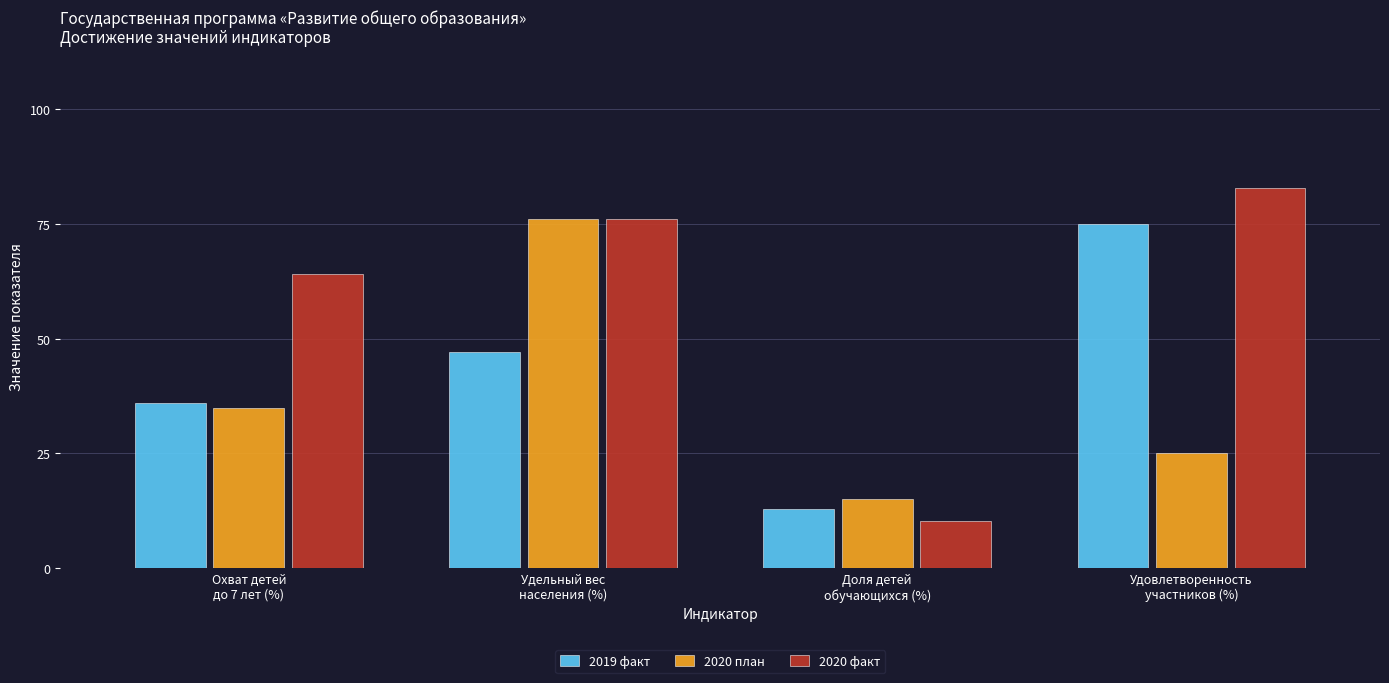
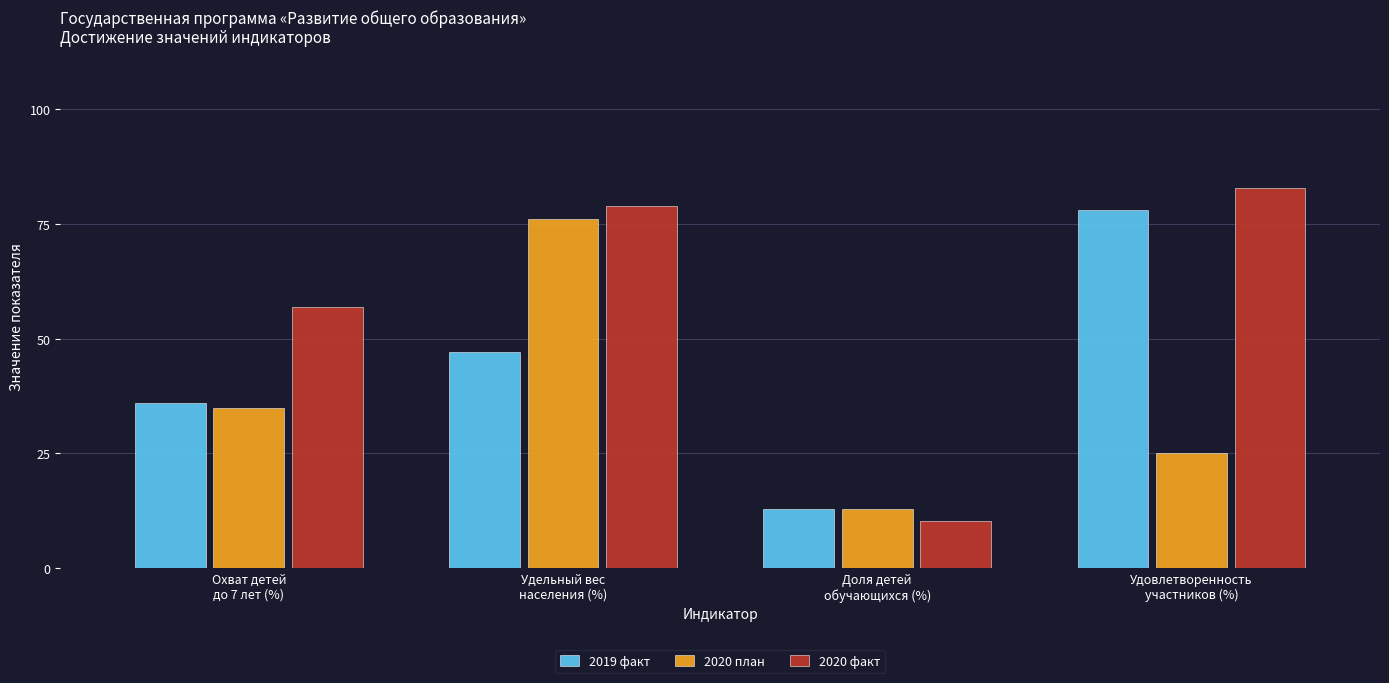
  {
    "2019 факт": {
      "Охват детей до 7 лет (%)": 36,
      "Удельный вес населения (%)": 47,
      "Доля детей обучающихся (%)": 13,
-     "Удовлетворенность участников (%)": 75
+     "Удовлетворенность участников (%)": 78
    },
    "2020 план": {
      "Охват детей до 7 лет (%)": 35,
      "Удельный вес населения (%)": 76,
-     "Доля детей обучающихся (%)": 15,
+     "Доля детей обучающихся (%)": 13,
      "Удовлетворенность участников (%)": 25
    },
    "2020 факт": {
-     "Охват детей до 7 лет (%)": 64,
-     "Удельный вес населения (%)": 76,
+     "Охват детей до 7 лет (%)": 57,
+     "Удельный вес населения (%)": 79,
      "Доля детей обучающихся (%)": 10,
      "Удовлетворенность участников (%)": 83
    }
  }
